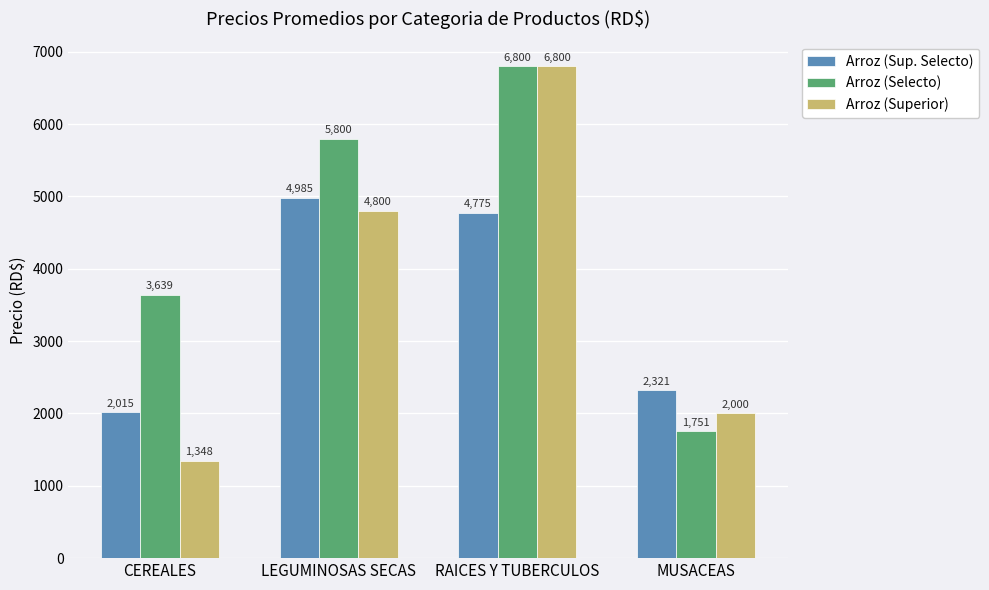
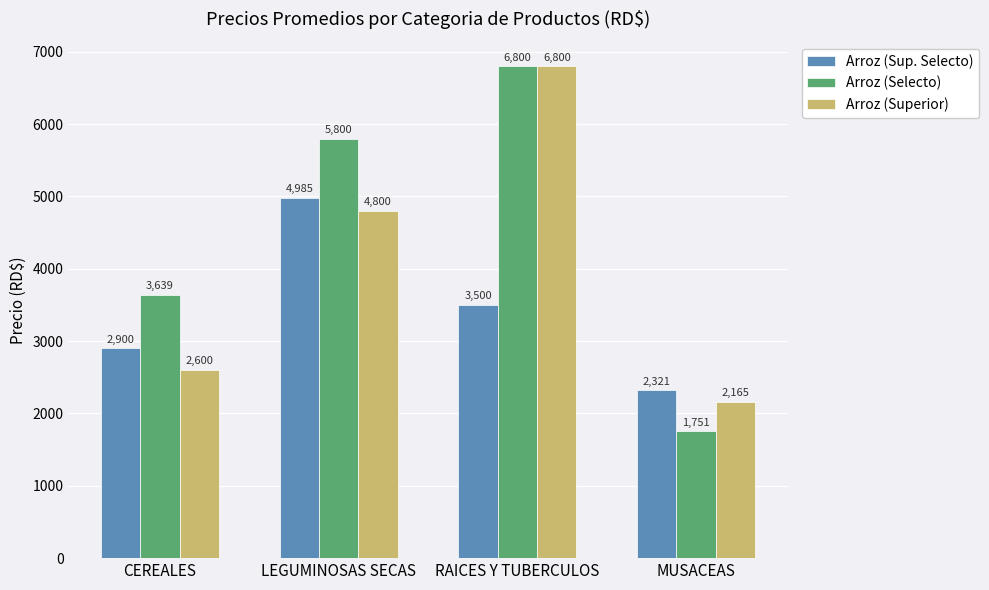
  {
    "Arroz (Sup. Selecto)": {
-     "CEREALES": "2,015",
+     "CEREALES": "2,900",
      "LEGUMINOSAS SECAS": "4,985",
-     "RAICES Y TUBERCULOS": "4,775",
+     "RAICES Y TUBERCULOS": "3,500",
      "MUSACEAS": "2,321"
    },
    "Arroz (Selecto)": {
      "CEREALES": "3,639",
      "LEGUMINOSAS SECAS": "5,800",
      "RAICES Y TUBERCULOS": "6,800",
      "MUSACEAS": "1,751"
    },
    "Arroz (Superior)": {
-     "CEREALES": "1,348",
+     "CEREALES": "2,600",
      "LEGUMINOSAS SECAS": "4,800",
      "RAICES Y TUBERCULOS": "6,800",
-     "MUSACEAS": "2,000"
+     "MUSACEAS": "2,165"
    }
  }
